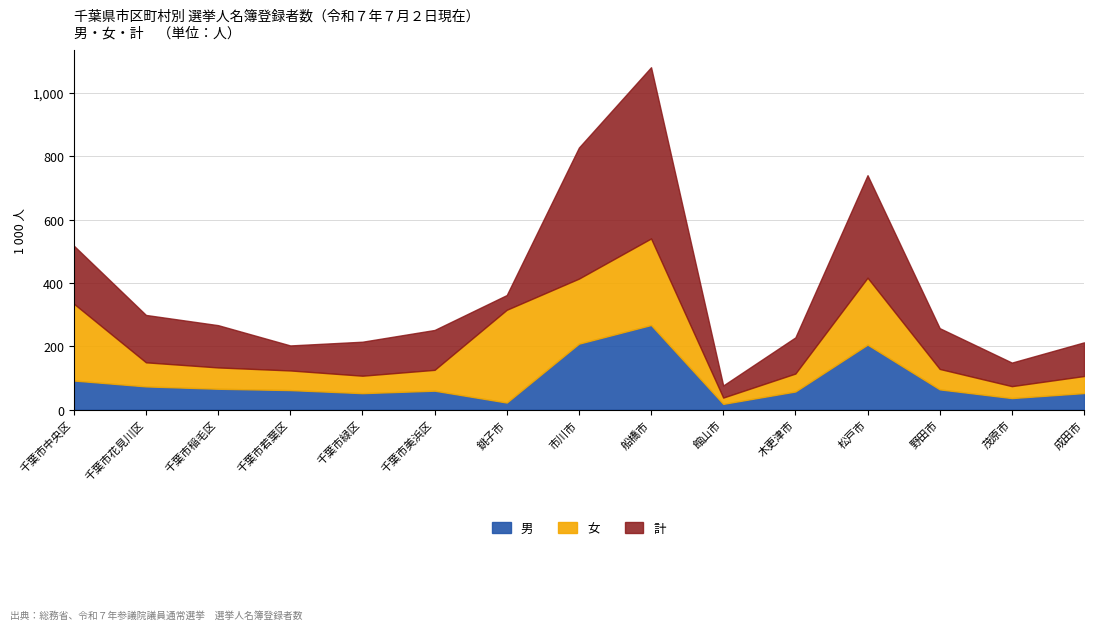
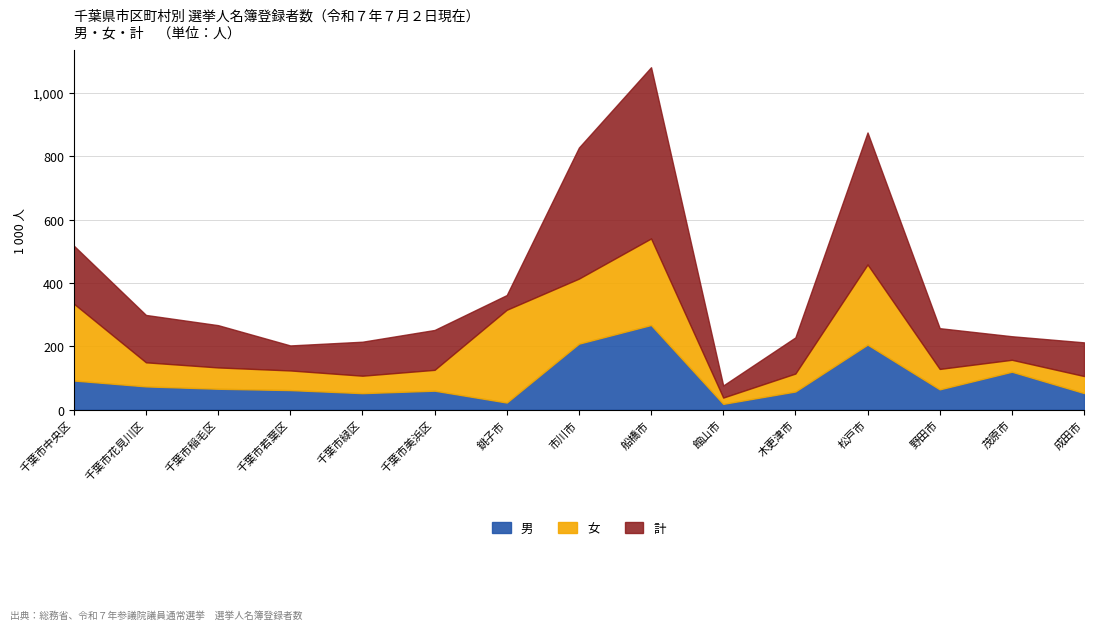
  {
    "男": {
      "千葉市中央区": 90,
      "千葉市花見川区": 70,
      "千葉市稲毛区": 70,
      "千葉市若葉区": 60,
      "千葉市緑区": 50,
      "千葉市美浜区": 60,
      "銚子市": 20,
      "市川市": 210,
      "船橋市": 270,
      "館山市": 20,
      "木更津市": 60,
      "松戸市": 210,
      "野田市": 60,
-     "茂原市": 40,
+     "茂原市": 120,
      "成田市": 50
    },
    "女": {
      "千葉市中央区": 240,
      "千葉市花見川区": 80,
      "千葉市稲毛区": 70,
      "千葉市若葉区": 60,
      "千葉市緑区": 60,
      "千葉市美浜区": 70,
      "銚子市": 290,
      "市川市": 210,
      "船橋市": 270,
      "館山市": 20,
      "木更津市": 60,
-     "松戸市": 210,
+     "松戸市": 250,
      "野田市": 60,
      "茂原市": 40,
      "成田市": 50
    },
    "計": {
      "千葉市中央区": 180,
      "千葉市花見川区": 150,
      "千葉市稲毛区": 130,
      "千葉市若葉区": 80,
      "千葉市緑区": 110,
      "千葉市美浜区": 130,
      "銚子市": 50,
      "市川市": 410,
      "船橋市": 540,
      "館山市": 40,
      "木更津市": 110,
-     "松戸市": 320,
+     "松戸市": 420,
      "野田市": 130,
      "茂原市": 70,
      "成田市": 110
    }
  }
